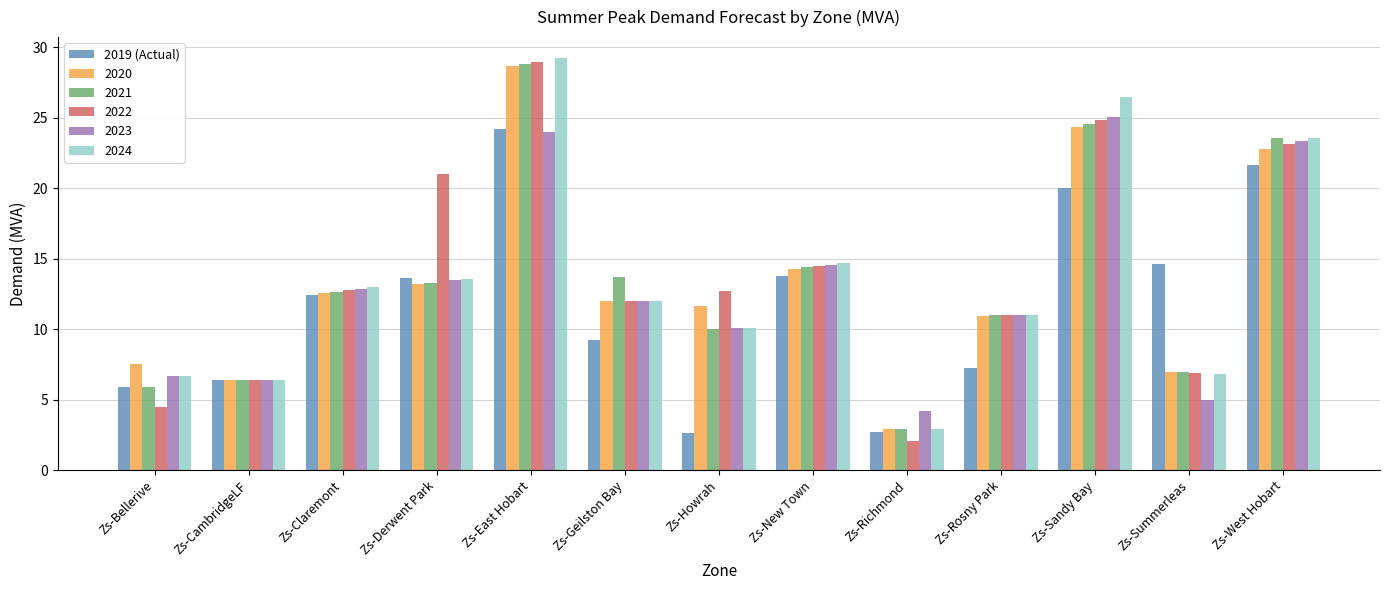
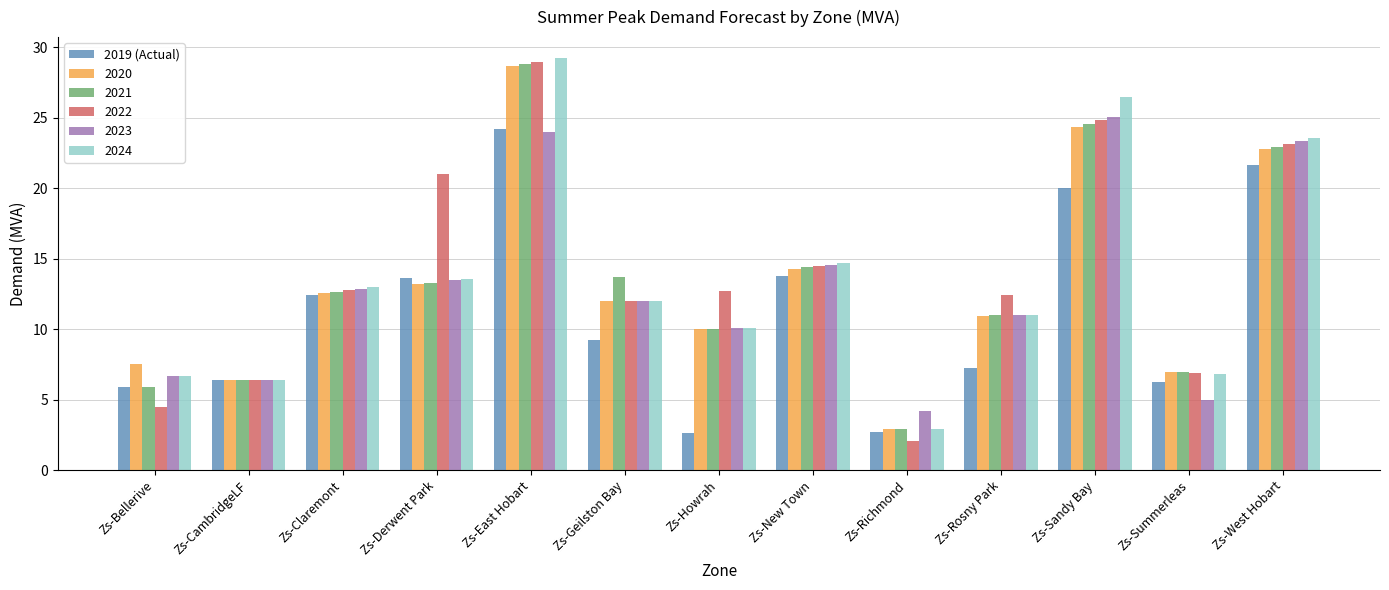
  {
    "2019 (Actual)": {
      "Zs-Bellerive": 5.9,
      "Zs-CambridgeLF": 6.4,
      "Zs-Claremont": 12.4,
      "Zs-Derwent Park": 13.6,
      "Zs-East Hobart": 24.2,
      "Zs-Geilston Bay": 9.2,
      "Zs-Howrah": 2.6,
      "Zs-New Town": 13.8,
      "Zs-Richmond": 2.7,
      "Zs-Rosny Park": 7.3,
      "Zs-Sandy Bay": 20.0,
-     "Zs-Summerleas": 14.6,
+     "Zs-Summerleas": 6.2,
      "Zs-West Hobart": 21.6
    },
    "2020": {
      "Zs-Bellerive": 7.5,
      "Zs-CambridgeLF": 6.4,
      "Zs-Claremont": 12.5,
      "Zs-Derwent Park": 13.2,
      "Zs-East Hobart": 28.7,
      "Zs-Geilston Bay": 12.0,
-     "Zs-Howrah": 11.7,
+     "Zs-Howrah": 10.0,
      "Zs-New Town": 14.3,
      "Zs-Richmond": 2.9,
      "Zs-Rosny Park": 11.0,
      "Zs-Sandy Bay": 24.4,
      "Zs-Summerleas": 7.0,
      "Zs-West Hobart": 22.7
    },
    "2021": {
      "Zs-Bellerive": 5.9,
      "Zs-CambridgeLF": 6.4,
      "Zs-Claremont": 12.6,
      "Zs-Derwent Park": 13.3,
      "Zs-East Hobart": 28.8,
      "Zs-Geilston Bay": 13.7,
      "Zs-Howrah": 10.0,
      "Zs-New Town": 14.4,
      "Zs-Richmond": 2.9,
      "Zs-Rosny Park": 11.0,
      "Zs-Sandy Bay": 24.6,
      "Zs-Summerleas": 6.9,
-     "Zs-West Hobart": 23.5
+     "Zs-West Hobart": 22.9
    },
    "2022": {
      "Zs-Bellerive": 4.5,
      "Zs-CambridgeLF": 6.4,
      "Zs-Claremont": 12.8,
      "Zs-Derwent Park": 21.0,
      "Zs-East Hobart": 29.0,
      "Zs-Geilston Bay": 12.0,
      "Zs-Howrah": 12.7,
      "Zs-New Town": 14.5,
      "Zs-Richmond": 2.0,
-     "Zs-Rosny Park": 11.0,
+     "Zs-Rosny Park": 12.4,
      "Zs-Sandy Bay": 24.8,
      "Zs-Summerleas": 6.9,
      "Zs-West Hobart": 23.1
    },
    "2023": {
      "Zs-Bellerive": 6.7,
      "Zs-CambridgeLF": 6.4,
      "Zs-Claremont": 12.9,
      "Zs-Derwent Park": 13.5,
      "Zs-East Hobart": 24.0,
      "Zs-Geilston Bay": 12.0,
      "Zs-Howrah": 10.1,
      "Zs-New Town": 14.6,
      "Zs-Richmond": 4.2,
      "Zs-Rosny Park": 11.0,
      "Zs-Sandy Bay": 25.0,
      "Zs-Summerleas": 5.0,
      "Zs-West Hobart": 23.3
    },
    "2024": {
      "Zs-Bellerive": 6.7,
      "Zs-CambridgeLF": 6.4,
      "Zs-Claremont": 13.0,
      "Zs-Derwent Park": 13.5,
      "Zs-East Hobart": 29.3,
      "Zs-Geilston Bay": 12.0,
      "Zs-Howrah": 10.1,
      "Zs-New Town": 14.7,
      "Zs-Richmond": 2.9,
      "Zs-Rosny Park": 11.0,
      "Zs-Sandy Bay": 26.5,
      "Zs-Summerleas": 6.8,
      "Zs-West Hobart": 23.5
    }
  }
